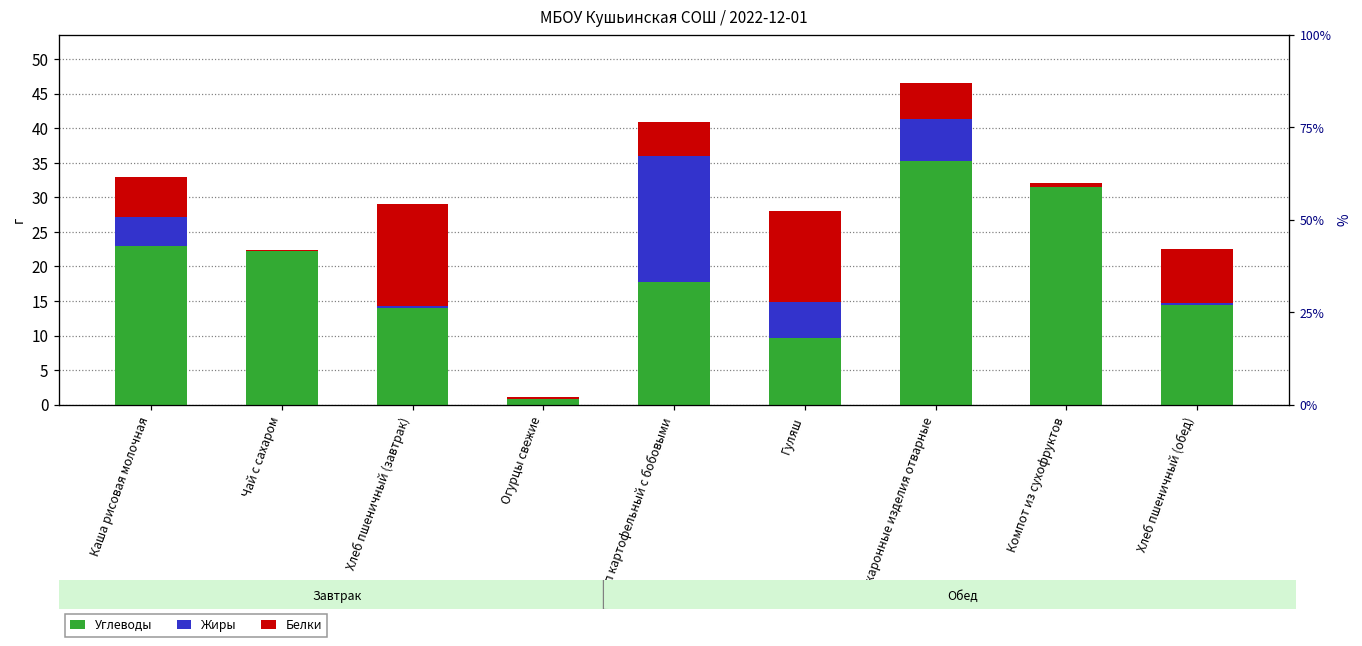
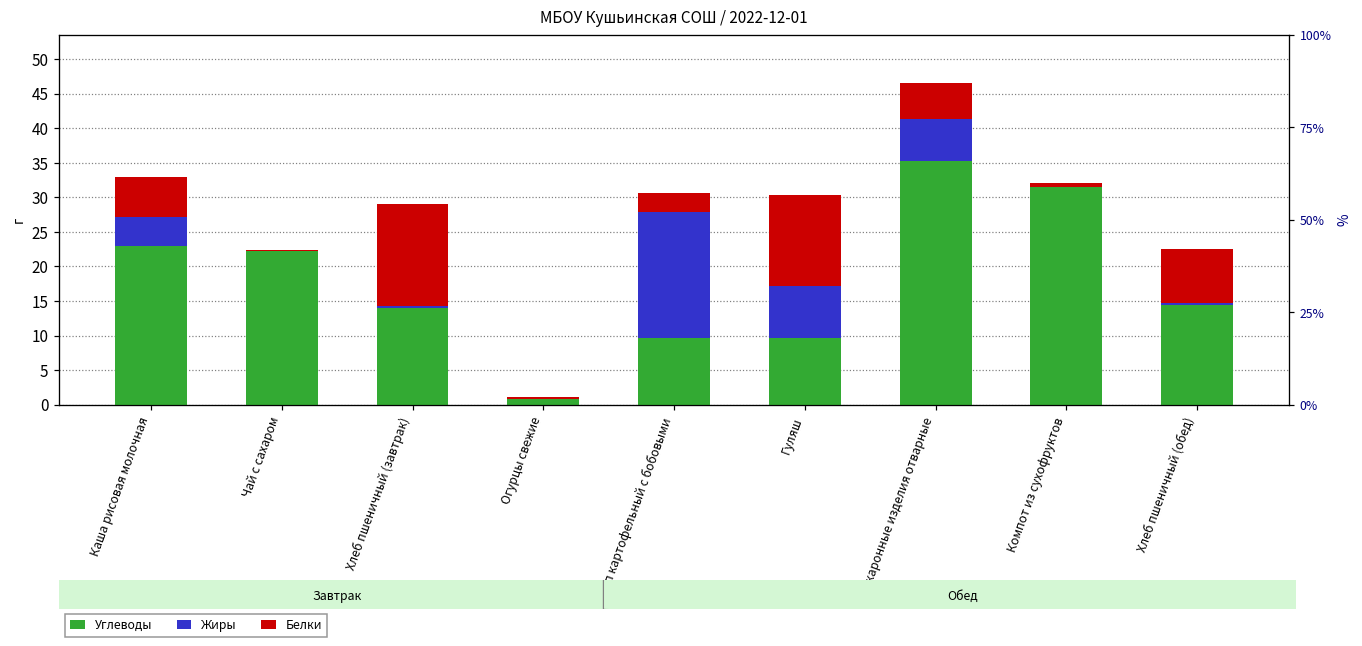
  {
    "Углеводы": {
      "Каша рисовая молочная": 23,
      "Чай с сахаром": 22,
      "Хлеб пшеничный (завтрак)": 14,
      "Огурцы свежие": 1,
-     "Суп картофельный с бобовыми": 18,
+     "Суп картофельный с бобовыми": 10,
      "Гуляш": 10,
      "Макаронные изделия отварные": 35,
      "Компот из сухофруктов": 31,
      "Хлеб пшеничный (обед)": 14
    },
    "Жиры": {
      "Каша рисовая молочная": 4,
      "Чай с сахаром": 0,
      "Суп картофельный с бобовыми": 18,
-     "Гуляш": 5,
+     "Гуляш": 8,
      "Макаронные изделия отварные": 6,
      "Компот из сухофруктов": 0
    },
    "Белки": {
      "Каша рисовая молочная": 6,
      "Хлеб пшеничный (завтрак)": 15,
-     "Суп картофельный с бобовыми": 5,
+     "Суп картофельный с бобовыми": 3,
      "Гуляш": 13,
      "Макаронные изделия отварные": 5,
      "Компот из сухофруктов": 1,
      "Хлеб пшеничный (обед)": 8
    }
  }
